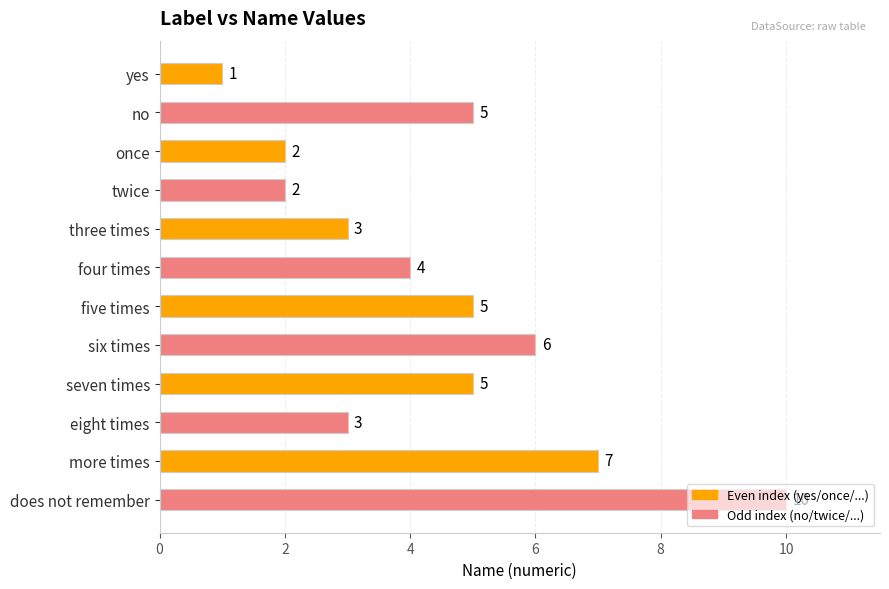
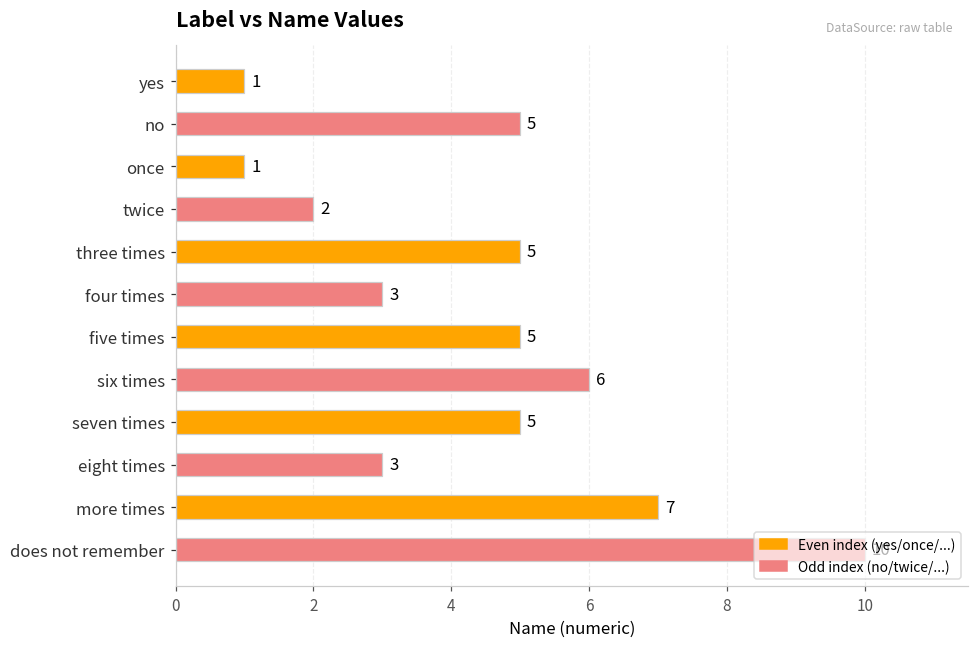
  {
    "yes": 1,
    "no": 5,
-   "once": 2,
+   "once": 1,
    "twice": 2,
-   "three times": 3,
-   "four times": 4,
+   "three times": 5,
+   "four times": 3,
    "five times": 5,
    "six times": 6,
    "seven times": 5,
    "eight times": 3,
    "more times": 7
  }
